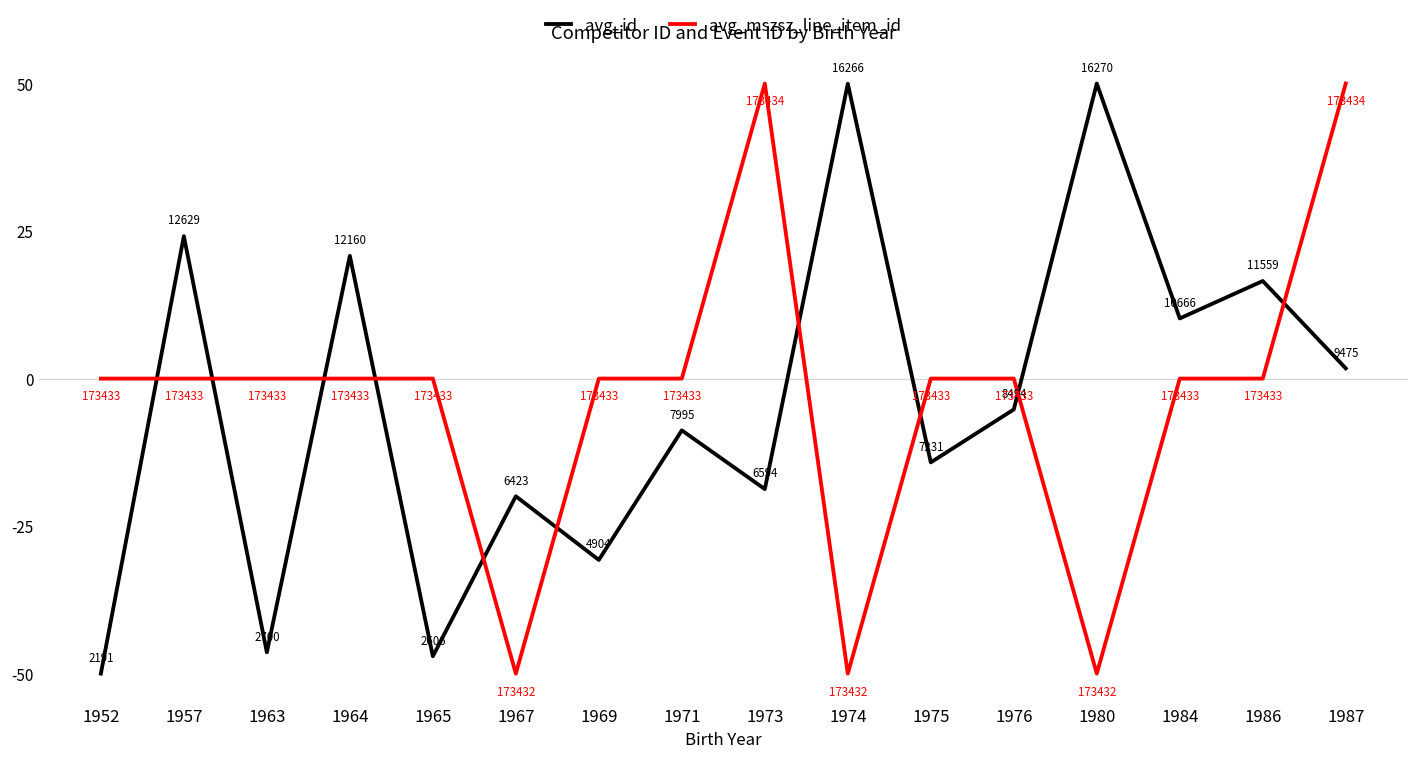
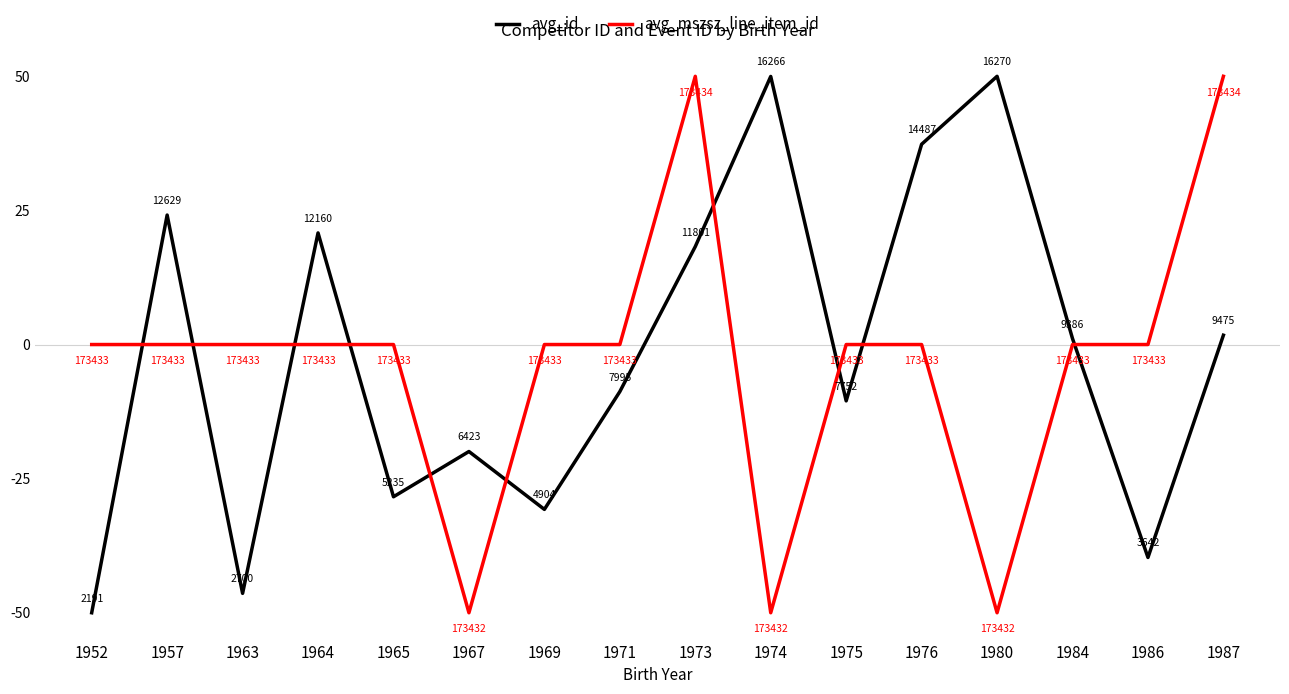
  {
    "avg_id": {
-     "1965": 2606,
-     "1973": 6594,
-     "1975": 7231,
-     "1976": 8494,
-     "1984": 10666,
-     "1986": 11559
+     "1965": 5235,
+     "1973": 11801,
+     "1975": 7752,
+     "1976": 14487,
+     "1984": 9386,
+     "1986": 3642
    }
  }
